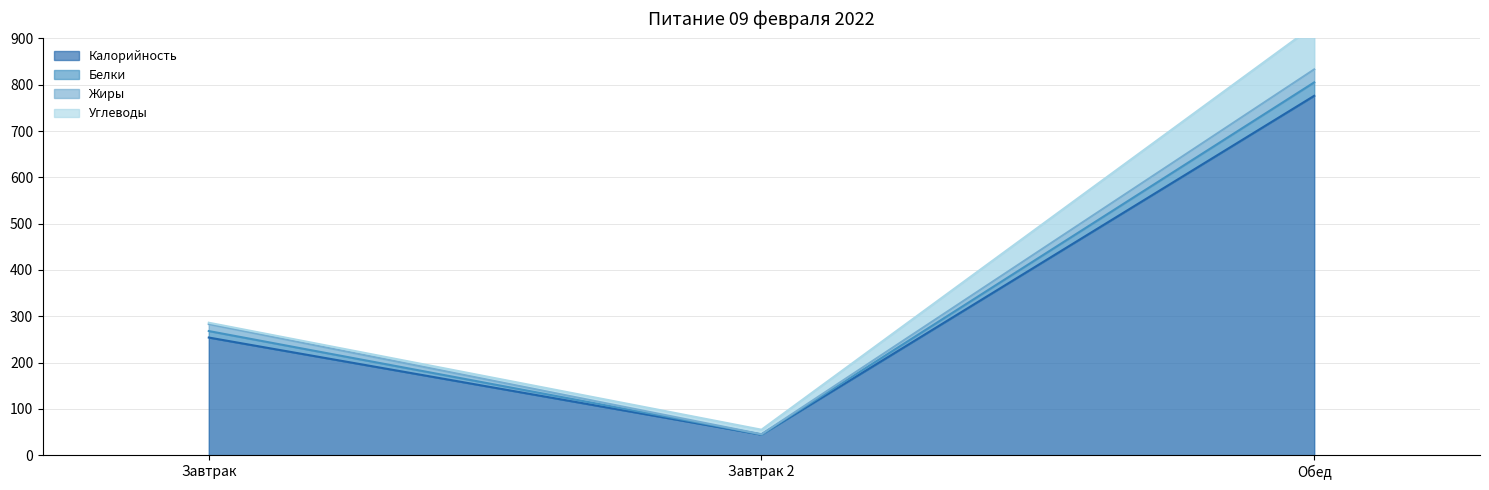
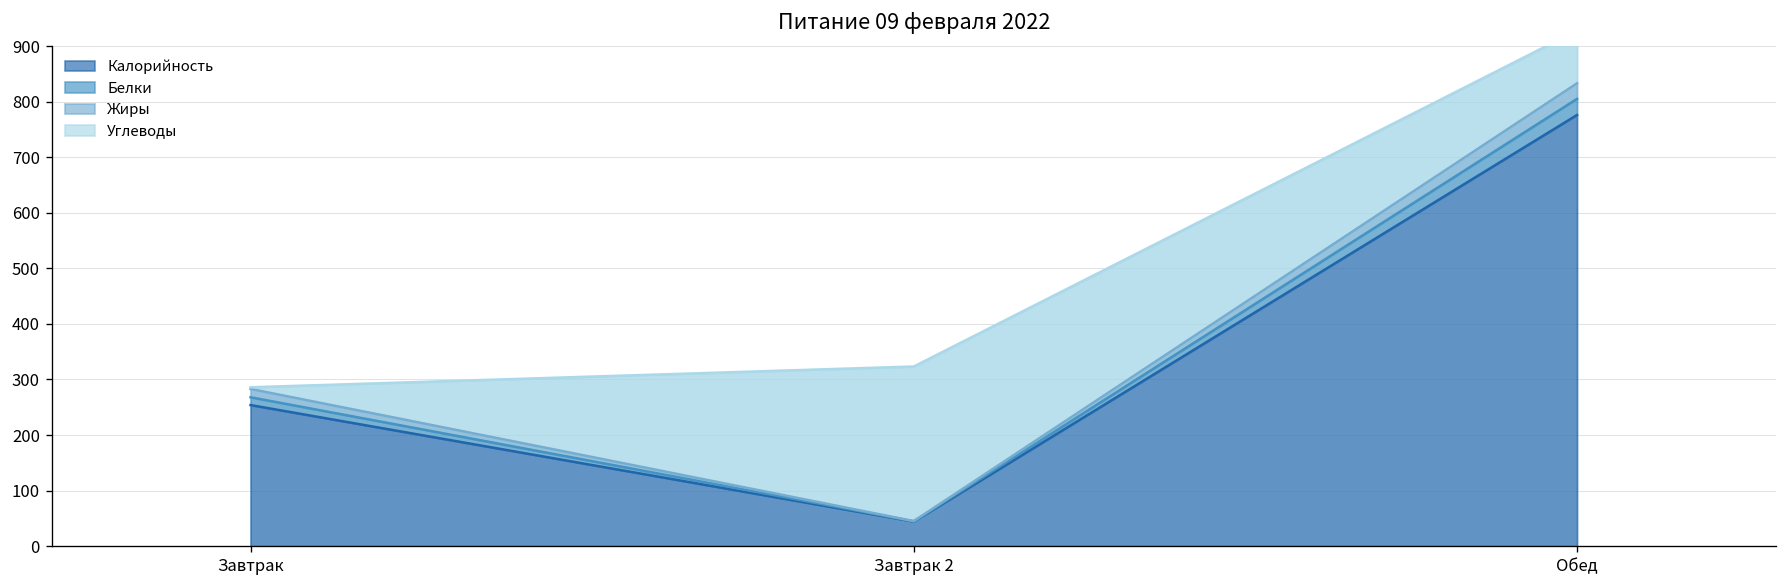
  {
    "Углеводы": {
-     "Завтрак 2": 10
+     "Завтрак 2": 280
    }
  }
